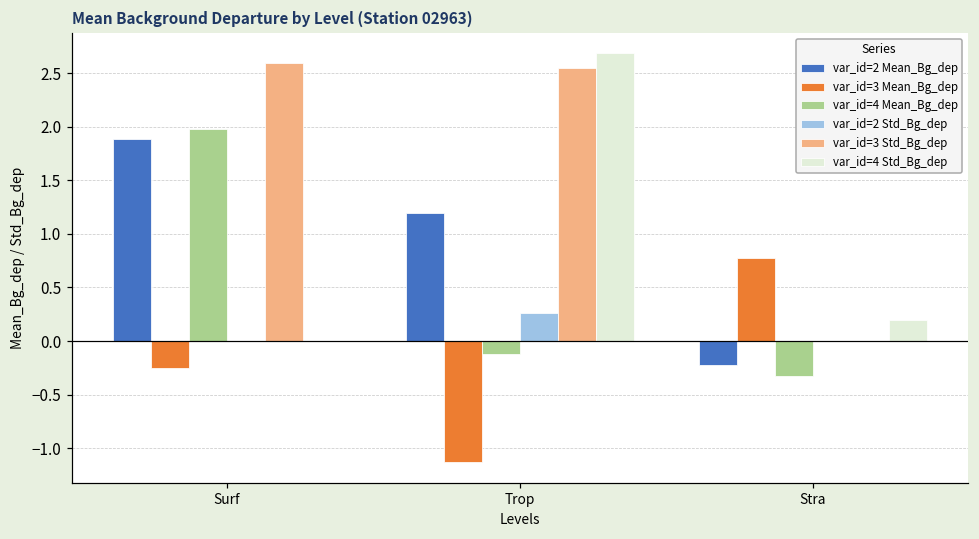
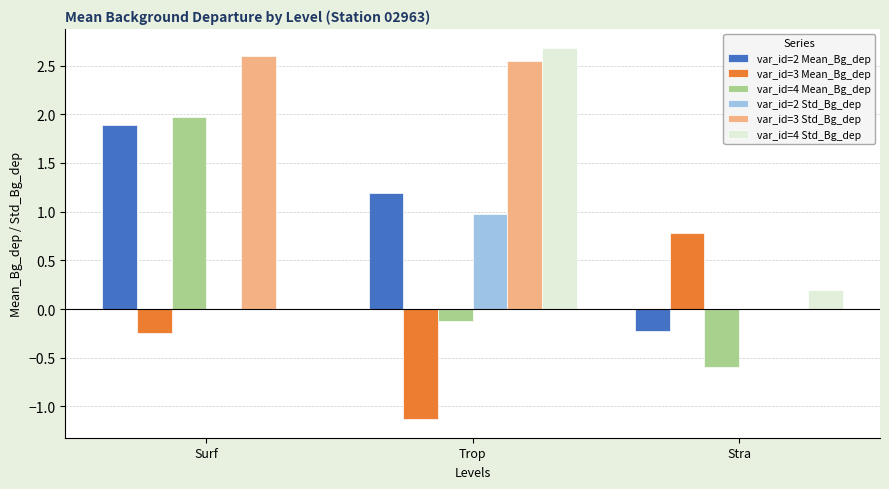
  {
    "var_id=2 Mean_Bg_dep": {
      "Surf": 1.9,
      "Trop": 1.2,
      "Stra": -0.2
    },
    "var_id=3 Mean_Bg_dep": {
      "Surf": -0.3,
      "Trop": -1.1,
      "Stra": 0.8
    },
    "var_id=4 Mean_Bg_dep": {
      "Surf": 2.0,
      "Trop": -0.1,
-     "Stra": -0.3
+     "Stra": -0.6
    },
    "var_id=2 Std_Bg_dep": {
      "Surf": 0.0,
-     "Trop": 0.3,
+     "Trop": 1.0,
      "Stra": 0.0
    },
    "var_id=3 Std_Bg_dep": {
      "Surf": 2.6,
      "Trop": 2.5,
      "Stra": 0.0
    },
    "var_id=4 Std_Bg_dep": {
      "Surf": 0.0,
      "Trop": 2.7,
      "Stra": 0.2
    }
  }
